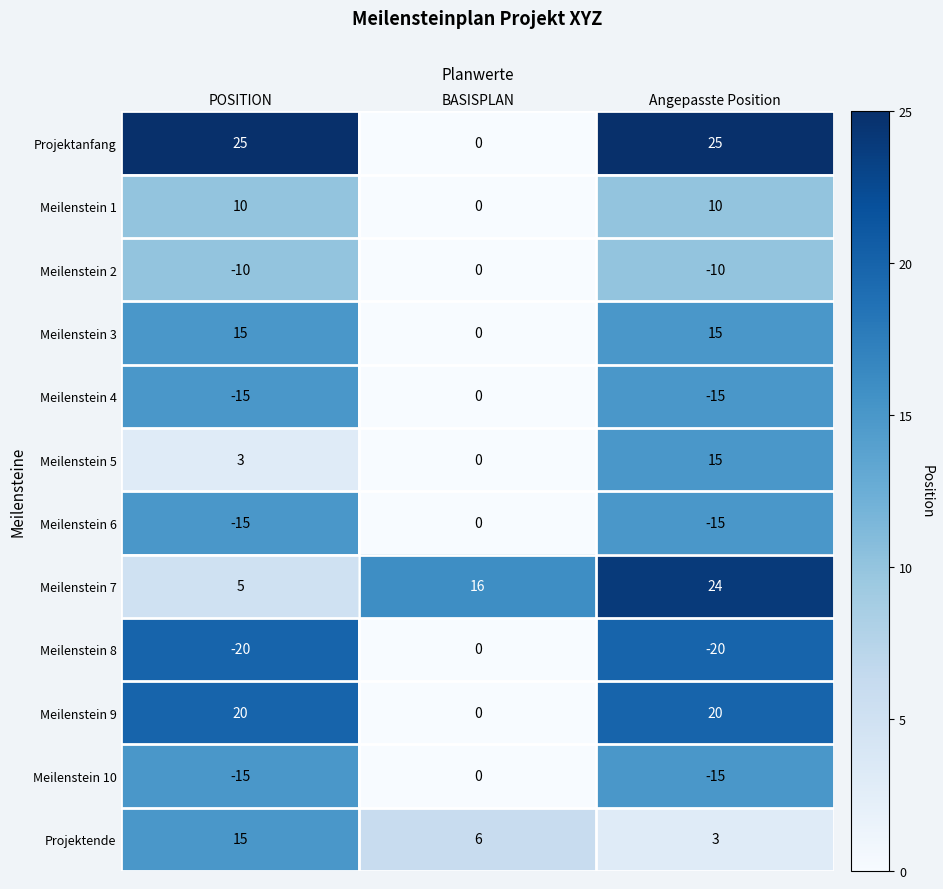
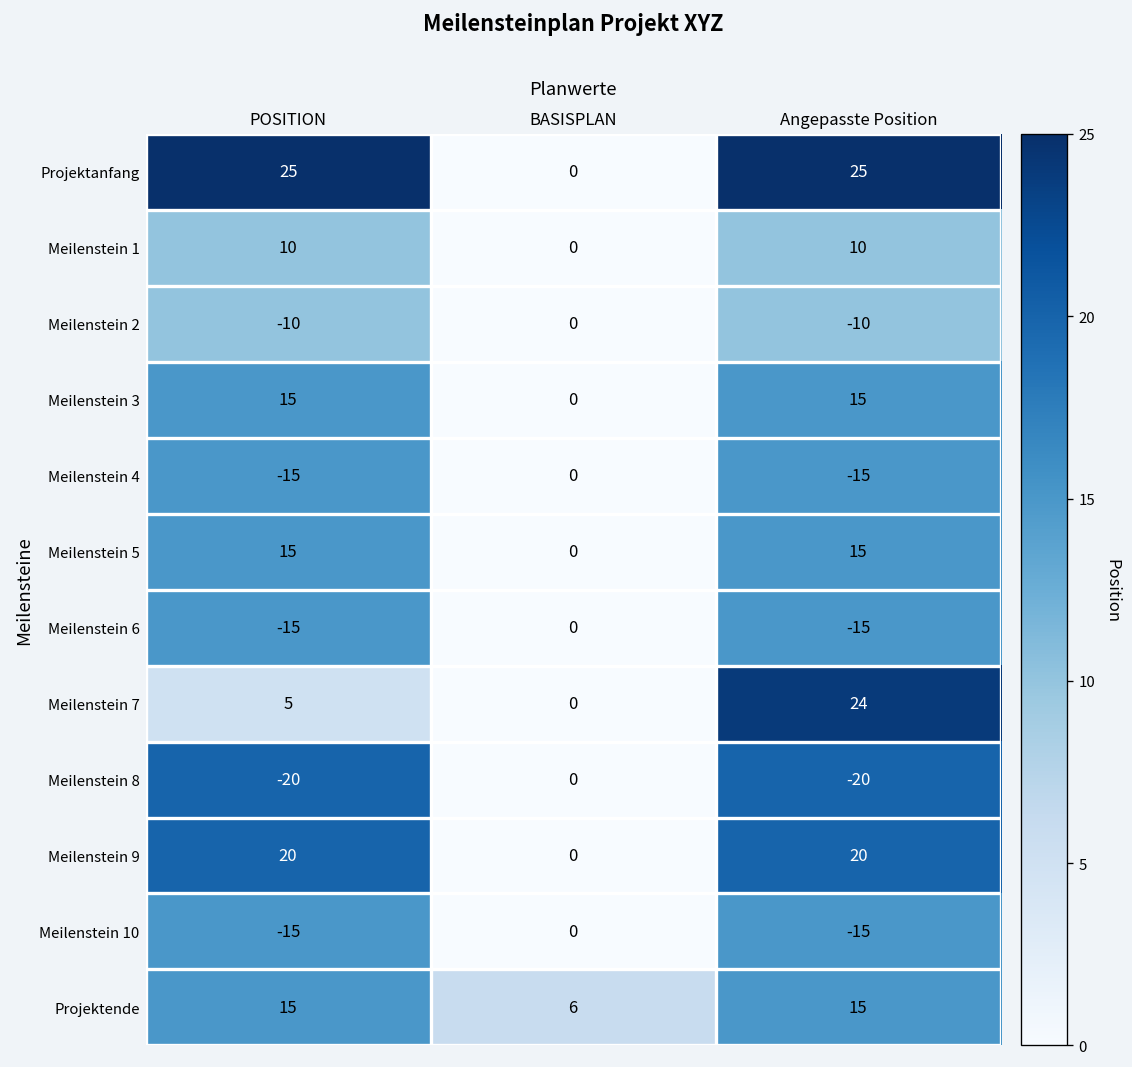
  {
    "Projektanfang": {
      "POSITION": 25,
      "BASISPLAN": 0,
      "Angepasste Position": 25
    },
    "Meilenstein 1": {
      "POSITION": 10,
      "BASISPLAN": 0,
      "Angepasste Position": 10
    },
    "Meilenstein 2": {
      "POSITION": -10,
      "BASISPLAN": 0,
      "Angepasste Position": -10
    },
    "Meilenstein 3": {
      "POSITION": 15,
      "BASISPLAN": 0,
      "Angepasste Position": 15
    },
    "Meilenstein 4": {
      "POSITION": -15,
      "BASISPLAN": 0,
      "Angepasste Position": -15
    },
    "Meilenstein 5": {
-     "POSITION": 3,
+     "POSITION": 15,
      "BASISPLAN": 0,
      "Angepasste Position": 15
    },
    "Meilenstein 6": {
      "POSITION": -15,
      "BASISPLAN": 0,
      "Angepasste Position": -15
    },
    "Meilenstein 7": {
      "POSITION": 5,
-     "BASISPLAN": 16,
+     "BASISPLAN": 0,
      "Angepasste Position": 24
    },
    "Meilenstein 8": {
      "POSITION": -20,
      "BASISPLAN": 0,
      "Angepasste Position": -20
    },
    "Meilenstein 9": {
      "POSITION": 20,
      "BASISPLAN": 0,
      "Angepasste Position": 20
    },
    "Meilenstein 10": {
      "POSITION": -15,
      "BASISPLAN": 0,
      "Angepasste Position": -15
    },
    "Projektende": {
      "POSITION": 15,
      "BASISPLAN": 6,
-     "Angepasste Position": 3
+     "Angepasste Position": 15
    }
  }
